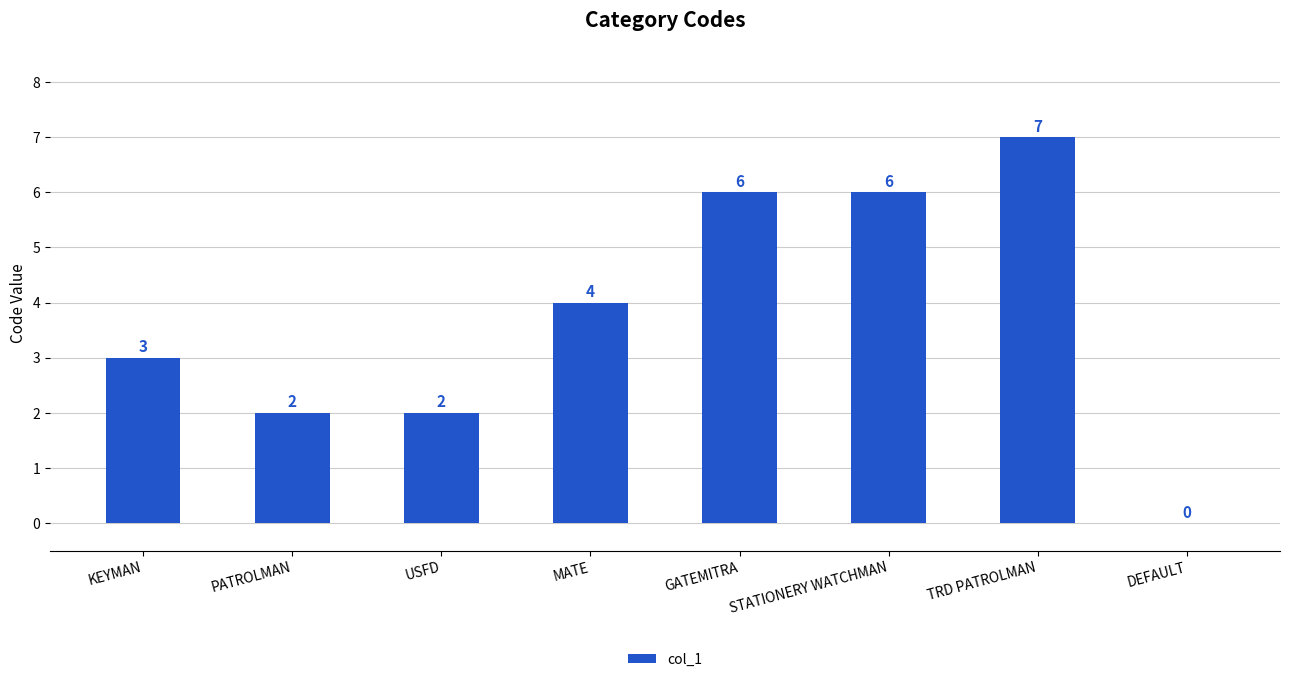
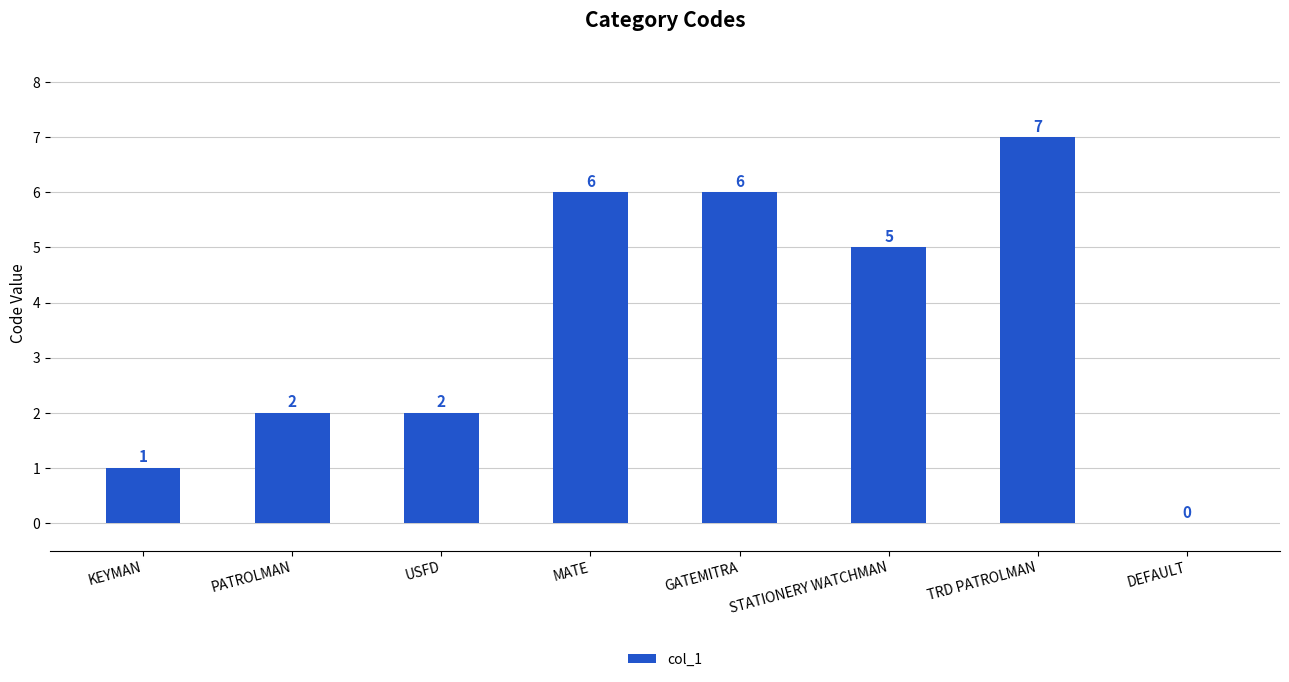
  {
-   "KEYMAN": 3,
+   "KEYMAN": 1,
    "PATROLMAN": 2,
    "USFD": 2,
-   "MATE": 4,
+   "MATE": 6,
    "GATEMITRA": 6,
-   "STATIONERY WATCHMAN": 6,
+   "STATIONERY WATCHMAN": 5,
    "TRD PATROLMAN": 7,
    "DEFAULT": 0
  }
